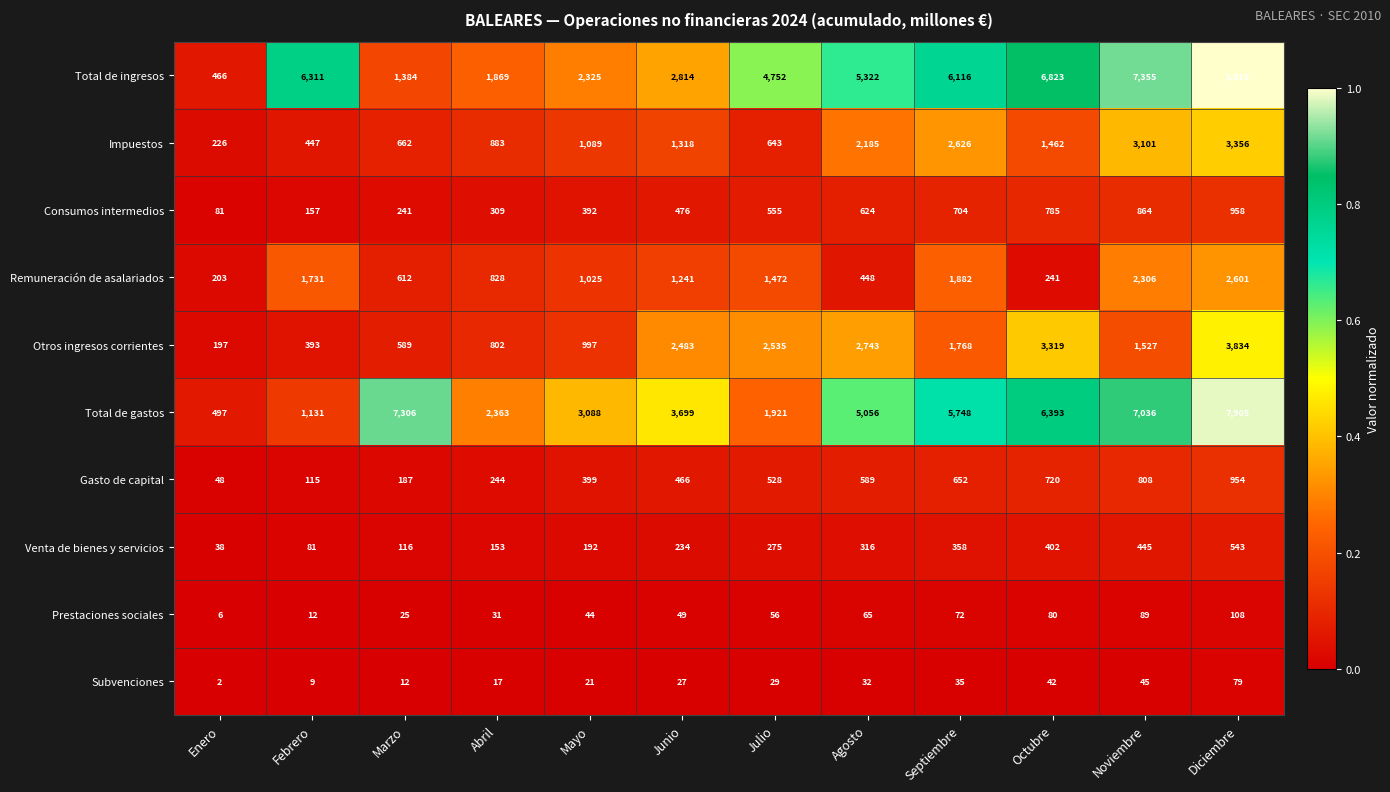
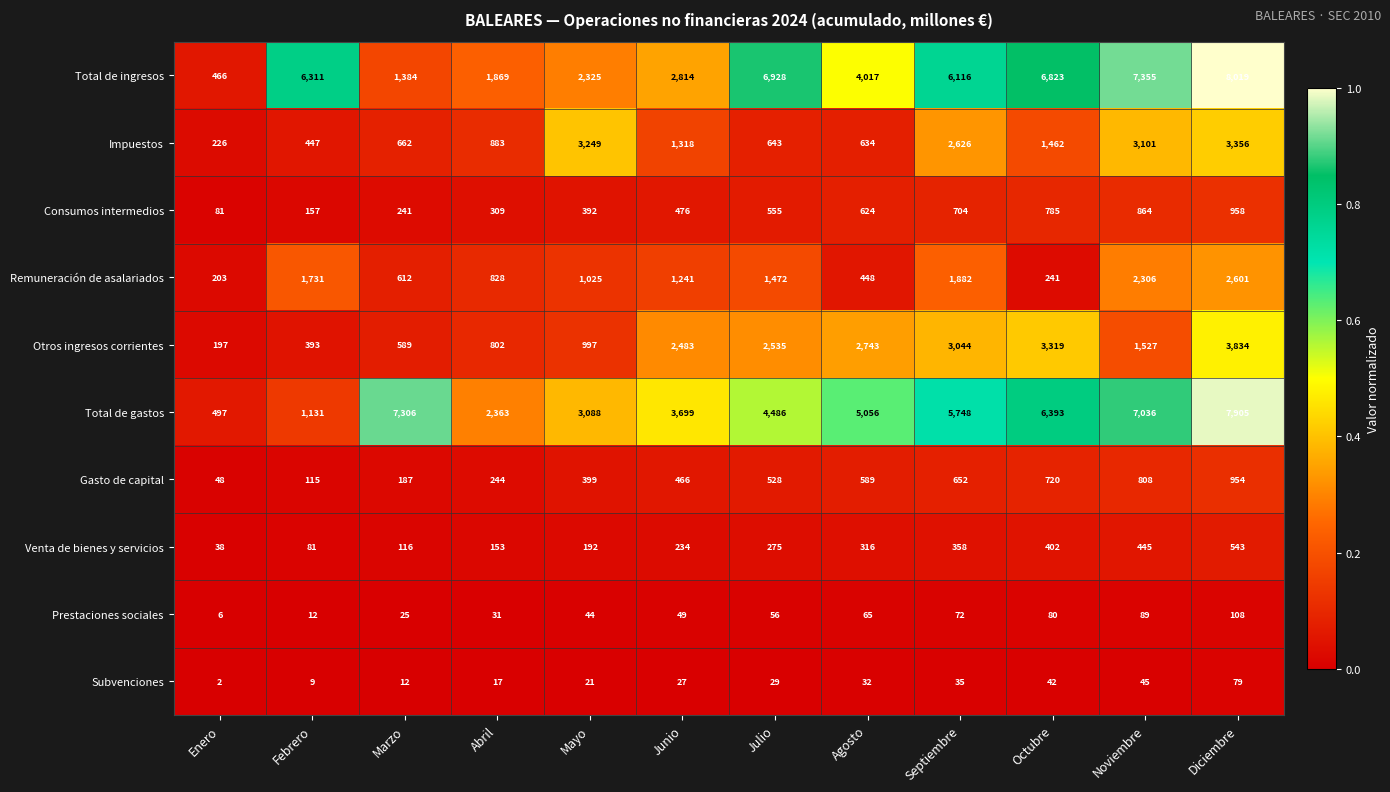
  {
    "Total de ingresos": {
      "Enero": "466",
      "Febrero": "6,311",
      "Marzo": "1,384",
      "Abril": "1,869",
      "Mayo": "2,325",
      "Junio": "2,814",
-     "Julio": "4,752",
-     "Agosto": "5,322",
+     "Julio": "6,928",
+     "Agosto": "4,017",
      "Septiembre": "6,116",
      "Octubre": "6,823",
      "Noviembre": "7,355",
      "Diciembre": "8,019"
    },
    "Impuestos": {
      "Enero": "226",
      "Febrero": "447",
      "Marzo": "662",
      "Abril": "883",
-     "Mayo": "1,089",
+     "Mayo": "3,249",
      "Junio": "1,318",
      "Julio": "643",
-     "Agosto": "2,185",
+     "Agosto": "634",
      "Septiembre": "2,626",
      "Octubre": "1,462",
      "Noviembre": "3,101",
      "Diciembre": "3,356"
    },
    "Consumos intermedios": {
      "Enero": "81",
      "Febrero": "157",
      "Marzo": "241",
      "Abril": "309",
      "Mayo": "392",
      "Junio": "476",
      "Julio": "555",
      "Agosto": "624",
      "Septiembre": "704",
      "Octubre": "785",
      "Noviembre": "864",
      "Diciembre": "958"
    },
    "Remuneración de asalariados": {
      "Enero": "203",
      "Febrero": "1,731",
      "Marzo": "612",
      "Abril": "828",
      "Mayo": "1,025",
      "Junio": "1,241",
      "Julio": "1,472",
      "Agosto": "448",
      "Septiembre": "1,882",
      "Octubre": "241",
      "Noviembre": "2,306",
      "Diciembre": "2,601"
    },
    "Otros ingresos corrientes": {
      "Enero": "197",
      "Febrero": "393",
      "Marzo": "589",
      "Abril": "802",
      "Mayo": "997",
      "Junio": "2,483",
      "Julio": "2,535",
      "Agosto": "2,743",
-     "Septiembre": "1,768",
+     "Septiembre": "3,044",
      "Octubre": "3,319",
      "Noviembre": "1,527",
      "Diciembre": "3,834"
    },
    "Total de gastos": {
      "Enero": "497",
      "Febrero": "1,131",
      "Marzo": "7,306",
      "Abril": "2,363",
      "Mayo": "3,088",
      "Junio": "3,699",
-     "Julio": "1,921",
+     "Julio": "4,486",
      "Agosto": "5,056",
      "Septiembre": "5,748",
      "Octubre": "6,393",
      "Noviembre": "7,036",
      "Diciembre": "7,905"
    },
    "Gasto de capital": {
      "Enero": "48",
      "Febrero": "115",
      "Marzo": "187",
      "Abril": "244",
      "Mayo": "399",
      "Junio": "466",
      "Julio": "528",
      "Agosto": "589",
      "Septiembre": "652",
      "Octubre": "720",
      "Noviembre": "808",
      "Diciembre": "954"
    },
    "Venta de bienes y servicios": {
      "Enero": "38",
      "Febrero": "81",
      "Marzo": "116",
      "Abril": "153",
      "Mayo": "192",
      "Junio": "234",
      "Julio": "275",
      "Agosto": "316",
      "Septiembre": "358",
      "Octubre": "402",
      "Noviembre": "445",
      "Diciembre": "543"
    },
    "Prestaciones sociales": {
      "Enero": "6",
      "Febrero": "12",
      "Marzo": "25",
      "Abril": "31",
      "Mayo": "44",
      "Junio": "49",
      "Julio": "56",
      "Agosto": "65",
      "Septiembre": "72",
      "Octubre": "80",
      "Noviembre": "89",
      "Diciembre": "108"
    },
    "Subvenciones": {
      "Enero": "2",
      "Febrero": "9",
      "Marzo": "12",
      "Abril": "17",
      "Mayo": "21",
      "Junio": "27",
      "Julio": "29",
      "Agosto": "32",
      "Septiembre": "35",
      "Octubre": "42",
      "Noviembre": "45",
      "Diciembre": "79"
    }
  }
